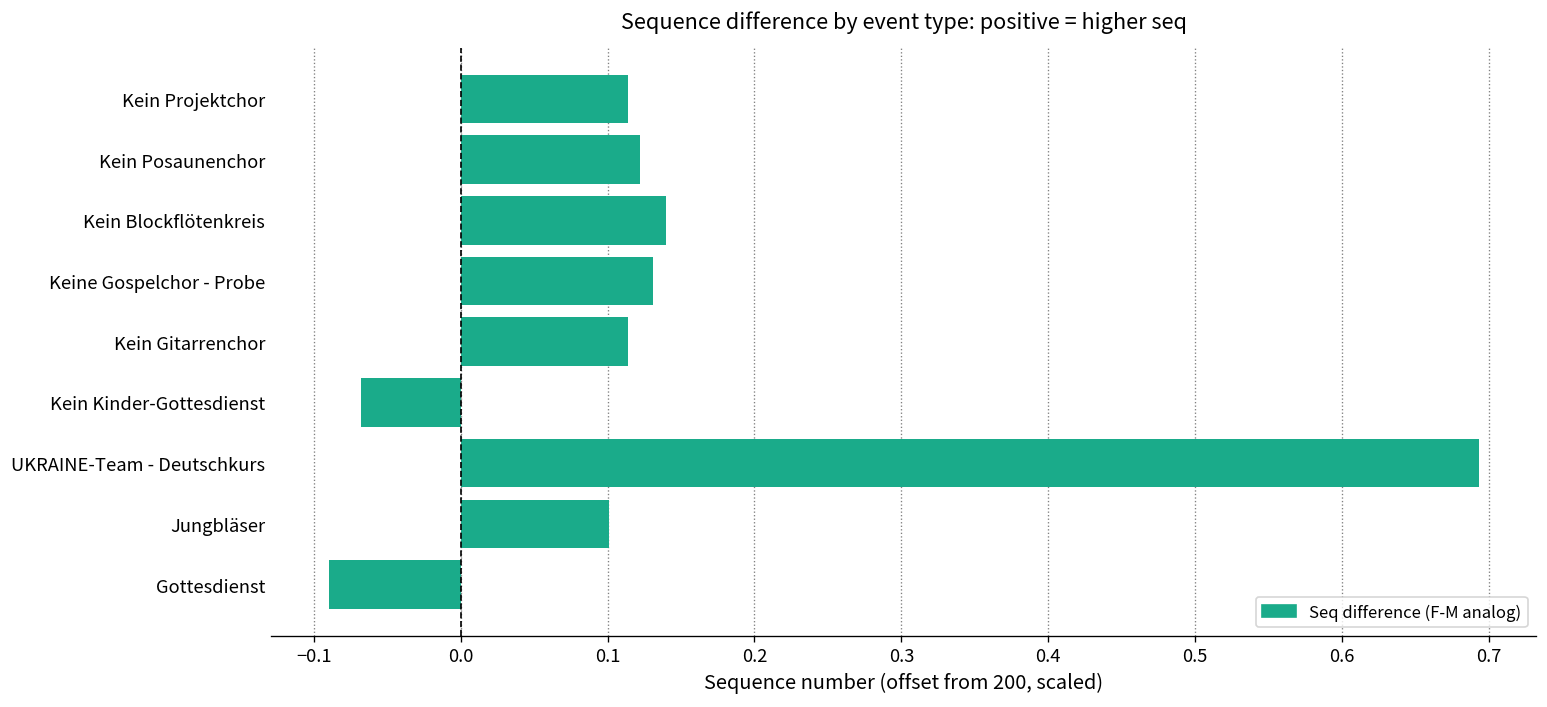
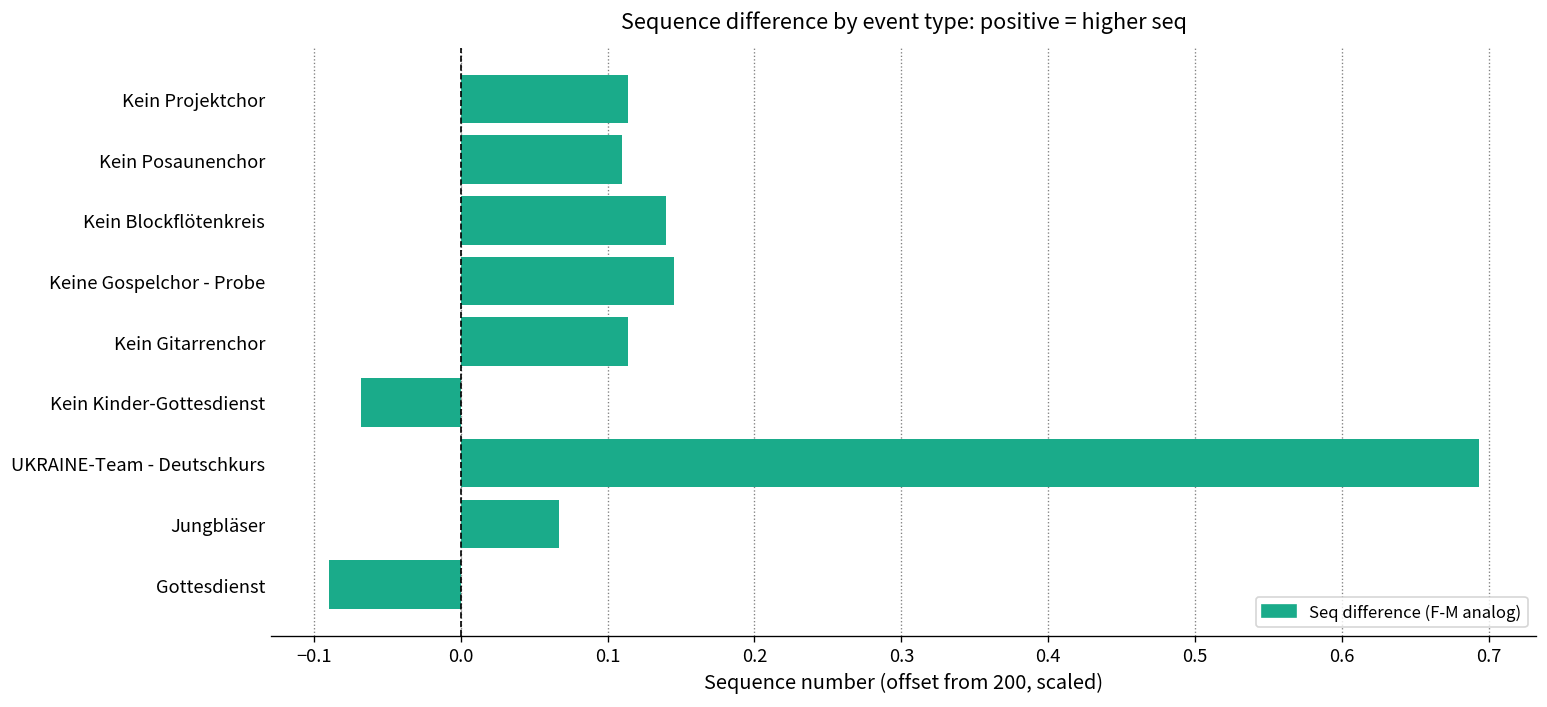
  {
    "Kein Projektchor": 0.114,
-   "Kein Posaunenchor": 0.122,
+   "Kein Posaunenchor": 0.110,
    "Kein Blockflötenkreis": 0.140,
-   "Keine Gospelchor - Probe": 0.131,
+   "Keine Gospelchor - Probe": 0.145,
    "Kein Gitarrenchor": 0.114,
    "Kein Kinder-Gottesdienst": -0.068,
    "UKRAINE-Team - Deutschkurs": 0.693,
-   "Jungbläser": 0.101,
+   "Jungbläser": 0.067,
    "Gottesdienst": -0.090
  }
